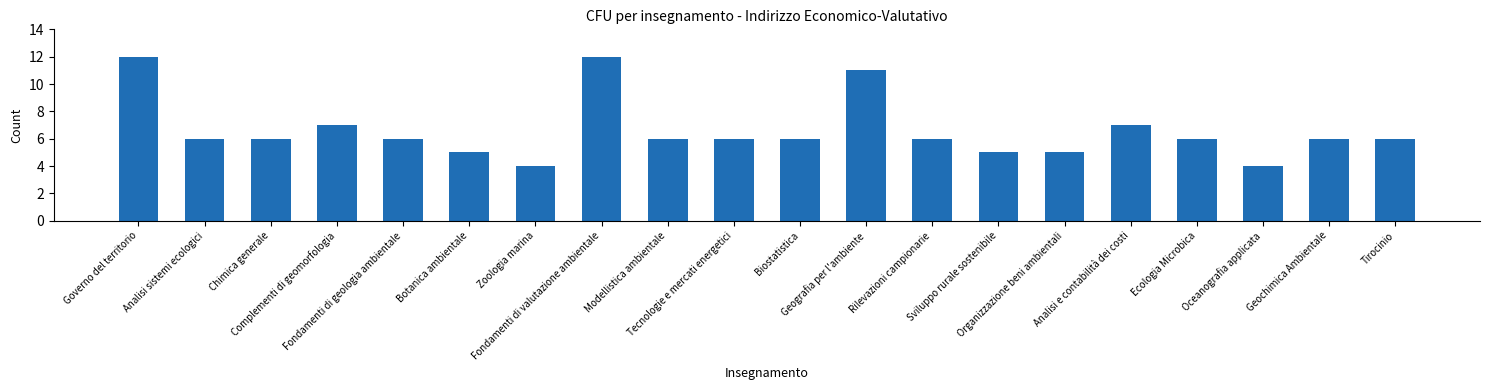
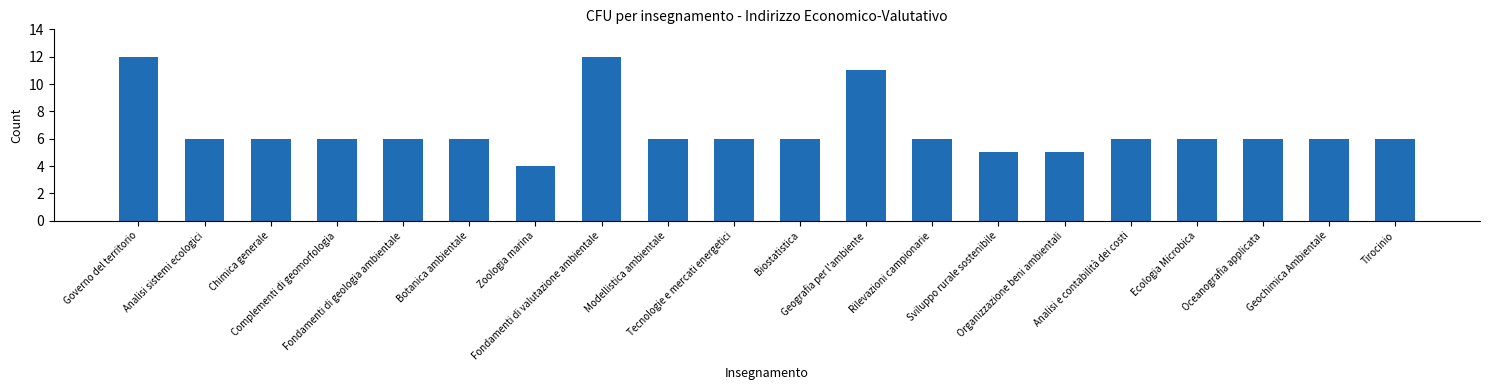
  {
    "Governo del territorio": 12,
    "Analisi sistemi ecologici": 6,
    "Chimica generale": 6,
-   "Complementi di geomorfologia": 7,
+   "Complementi di geomorfologia": 6,
    "Fondamenti di geologia ambientale": 6,
-   "Botanica ambientale": 5,
+   "Botanica ambientale": 6,
    "Zoologia marina": 4,
    "Fondamenti di valutazione ambientale": 12,
    "Modellistica ambientale": 6,
    "Tecnologie e mercati energetici": 6,
    "Biostatistica": 6,
    "Geografia per l'ambiente": 11,
    "Rilevazioni campionarie": 6,
    "Sviluppo rurale sostenibile": 5,
    "Organizzazione beni ambientali": 5,
-   "Analisi e contabilità dei costi": 7,
+   "Analisi e contabilità dei costi": 6,
    "Ecologia Microbica": 6,
-   "Oceanografia applicata": 4,
+   "Oceanografia applicata": 6,
    "Geochimica Ambientale": 6,
    "Tirocinio": 6
  }
